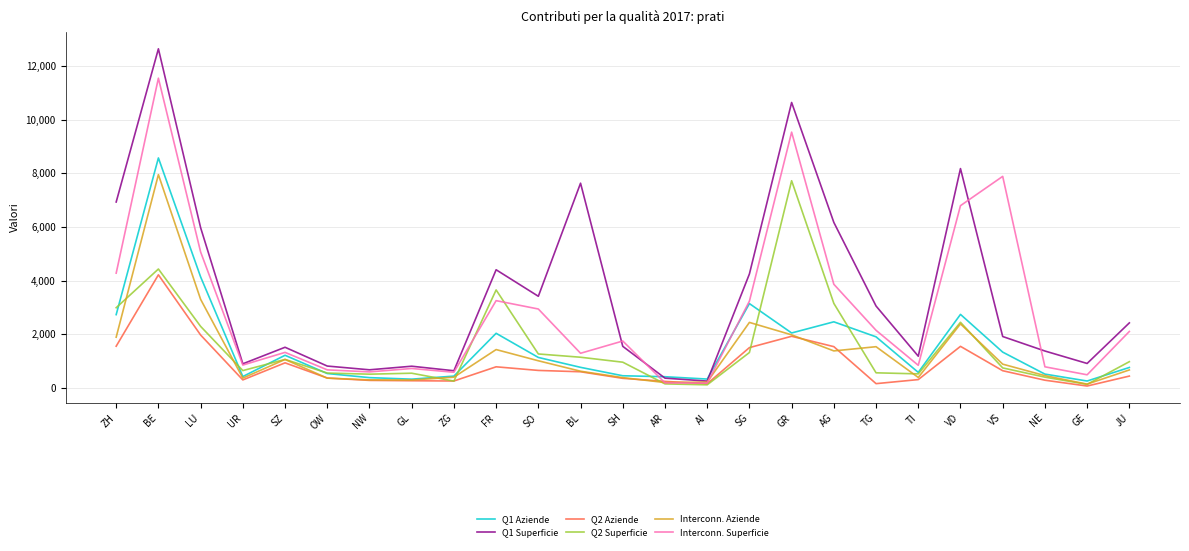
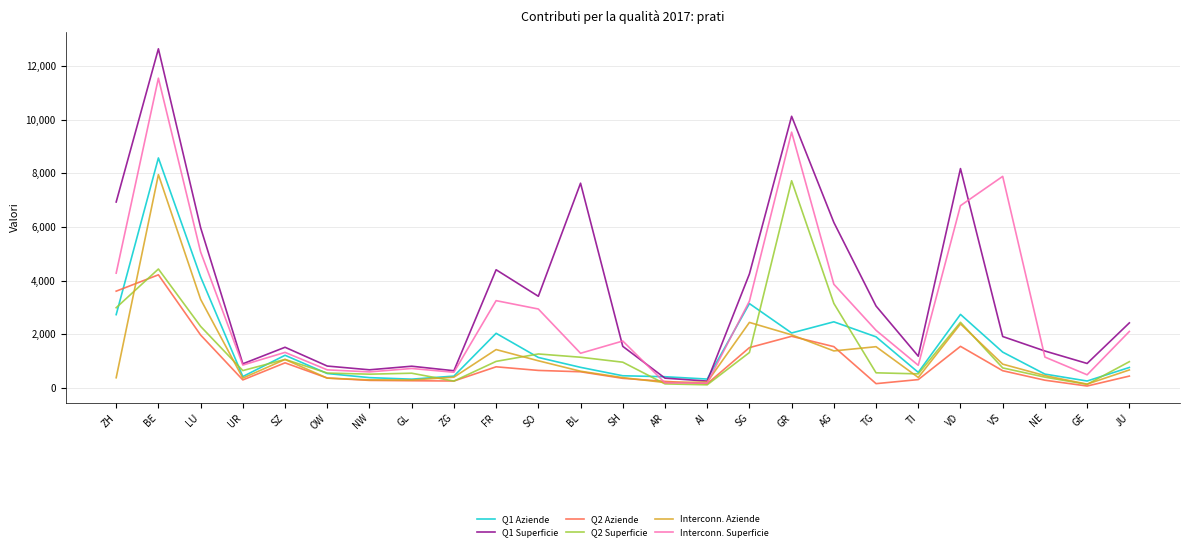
  {
    "Q1 Aziende": {
      "ZH": "2,700",
      "BE": "8,600",
      "LU": "4,100",
      "SZ": "1,200",
      "FR": "2,000",
      "SO": "1,100",
      "BL": "800",
      "AG": "2,500",
      "TG": "1,900",
      "VD": "2,700",
      "VS": "1,300",
      "GE": "300"
    },
    "Q1 Superficie": {
      "ZH": "6,900",
      "BE": "12,600",
      "LU": "6,000",
      "SZ": "1,500",
      "OW": "800",
      "FR": "4,400",
      "SO": "3,400",
      "BL": "7,600",
      "SH": "1,500",
      "SG": "4,200",
-     "GR": "10,600",
+     "GR": "10,100",
      "AG": "6,200",
      "TG": "3,000",
      "TI": "1,200",
      "VD": "8,200",
      "VS": "1,900",
      "NE": "1,400",
      "GE": "900",
      "JU": "2,400"
    },
    "Q2 Aziende": {
-     "ZH": "1,600",
+     "ZH": "3,600",
      "BE": "4,200",
      "LU": "2,000",
      "SZ": "900",
      "FR": "800",
      "SO": "600",
      "SG": "1,500",
      "AG": "1,500",
      "TG": "200",
      "VD": "1,500",
      "VS": "600",
      "NE": "300",
      "JU": "400"
    },
    "Q2 Superficie": {
      "ZH": "3,000",
      "BE": "4,400",
      "LU": "2,300",
      "UR": "600",
      "GL": "500",
-     "FR": "3,600",
+     "FR": "1,000",
      "SO": "1,300",
      "BL": "1,100",
      "SH": "1,000",
      "SG": "1,300",
      "GR": "7,700",
      "AG": "3,100",
      "TG": "600",
      "VS": "700",
      "JU": "1,000"
    },
    "Interconn. Aziende": {
-     "ZH": "1,900",
+     "ZH": "400",
      "BE": "8,000",
      "LU": "3,300",
      "FR": "1,400",
      "SO": "1,000",
      "SG": "2,400",
      "AG": "1,400",
      "TG": "1,500",
      "VS": "900"
    },
    "Interconn. Superficie": {
      "ZH": "4,300",
      "BE": "11,500",
      "LU": "5,100",
      "SZ": "1,300",
      "OW": "700",
      "FR": "3,200",
      "SO": "2,900",
      "BL": "1,300",
      "SH": "1,700",
      "GR": "9,500",
      "AG": "3,900",
      "TG": "2,100",
      "TI": "800",
      "VD": "6,800",
      "VS": "7,900",
-     "NE": "800",
+     "NE": "1,100",
      "GE": "500",
      "JU": "2,100"
    }
  }
